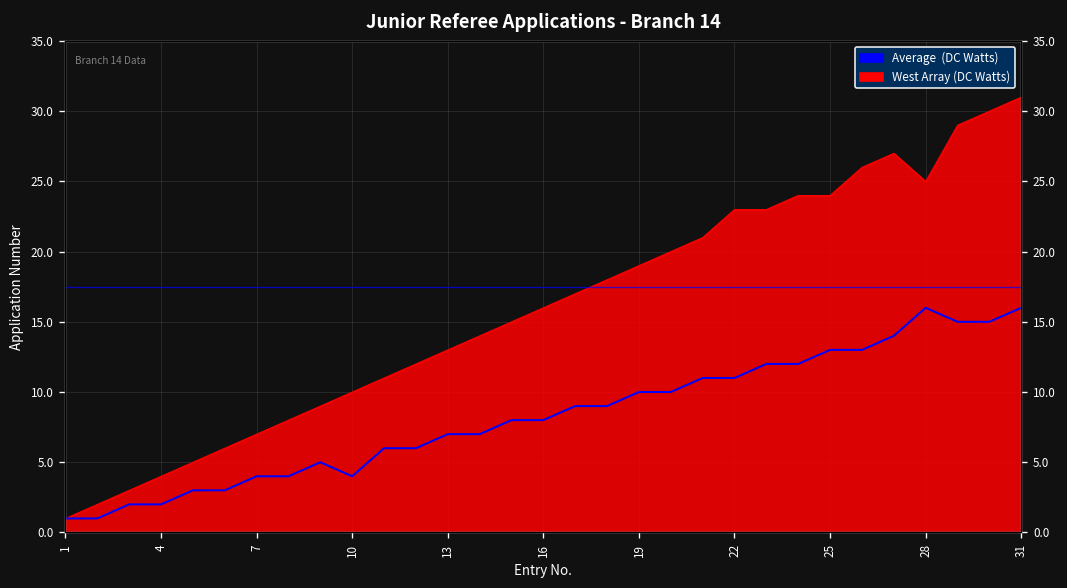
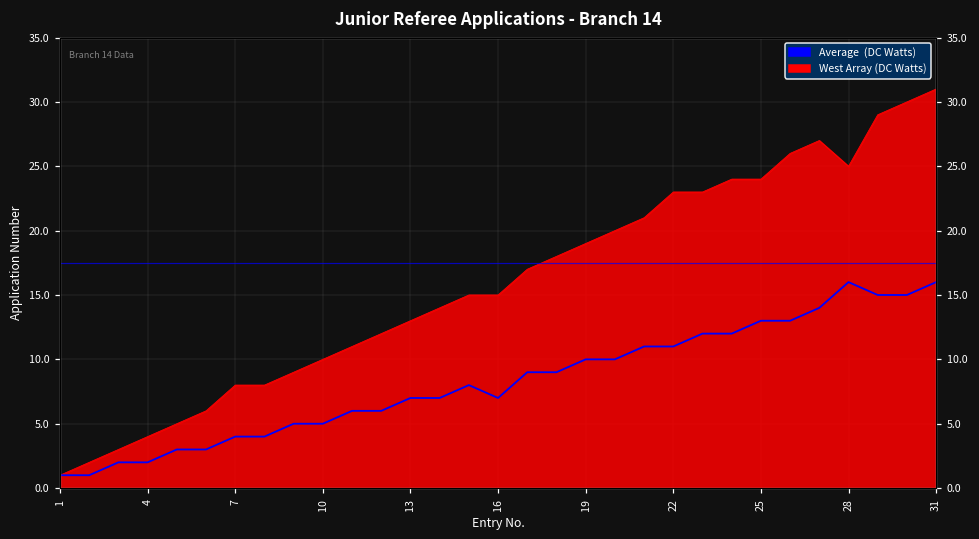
  {
    "West Array (DC Watts)": {
      "4": 4,
-     "7": 7,
+     "7": 8,
      "10": 10,
      "13": 13,
-     "16": 16,
+     "16": 15,
      "19": 19,
      "22": 23,
      "25": 24,
      "28": 25,
      "31": 31
    },
    "Average (DC Watts)": {
      "4": 2,
      "7": 4,
-     "10": 4,
+     "10": 5,
      "13": 7,
-     "16": 8,
+     "16": 7,
      "19": 10,
      "22": 11,
      "25": 13,
      "28": 16,
      "31": 16
    }
  }
